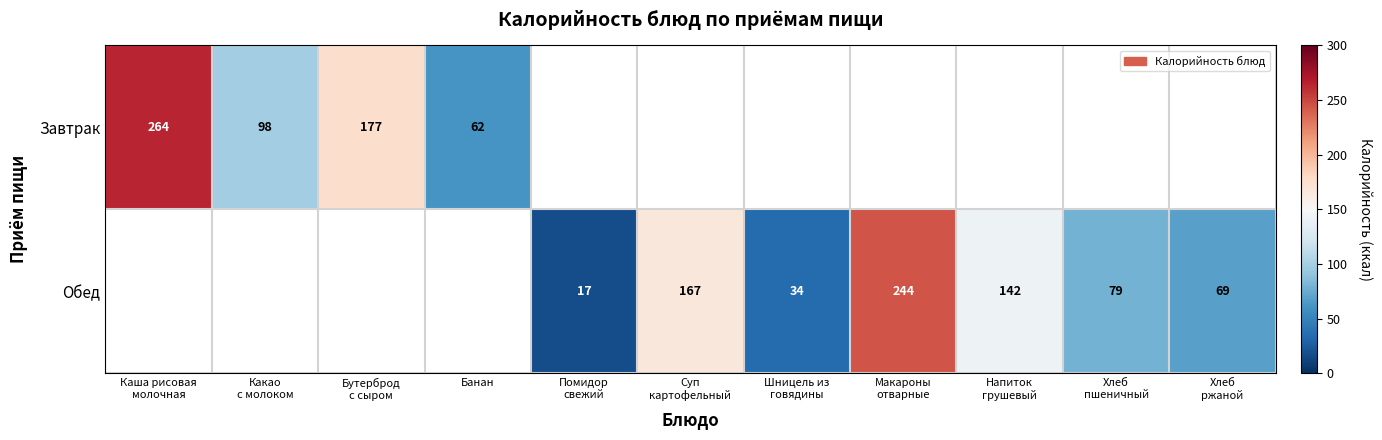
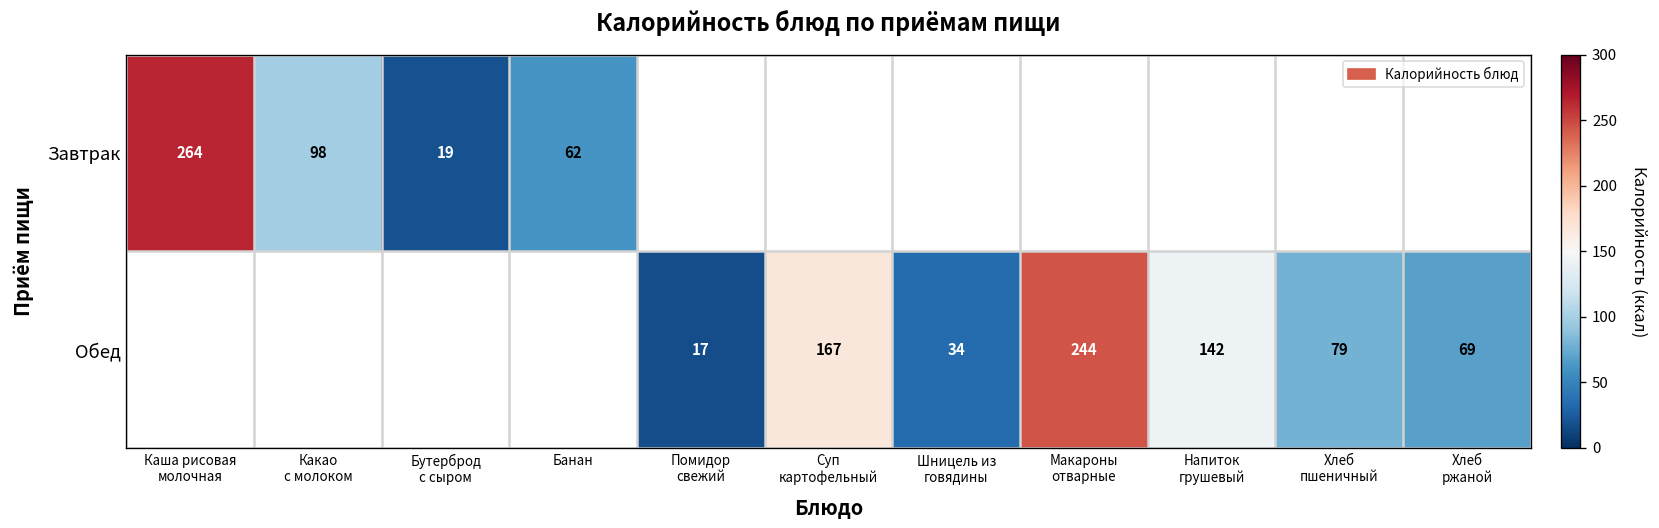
  {
    "Завтрак": {
      "Каша рисовая молочная": 264,
      "Какао с молоком": 98,
-     "Бутерброд с сыром": 177,
+     "Бутерброд с сыром": 19,
      "Банан": 62
    },
    "Обед": {
      "Помидор свежий": 17,
      "Суп картофельный": 167,
      "Шницель из говядины": 34,
      "Макароны отварные": 244,
      "Напиток грушевый": 142,
      "Хлеб пшеничный": 79,
      "Хлеб ржаной": 69
    }
  }
